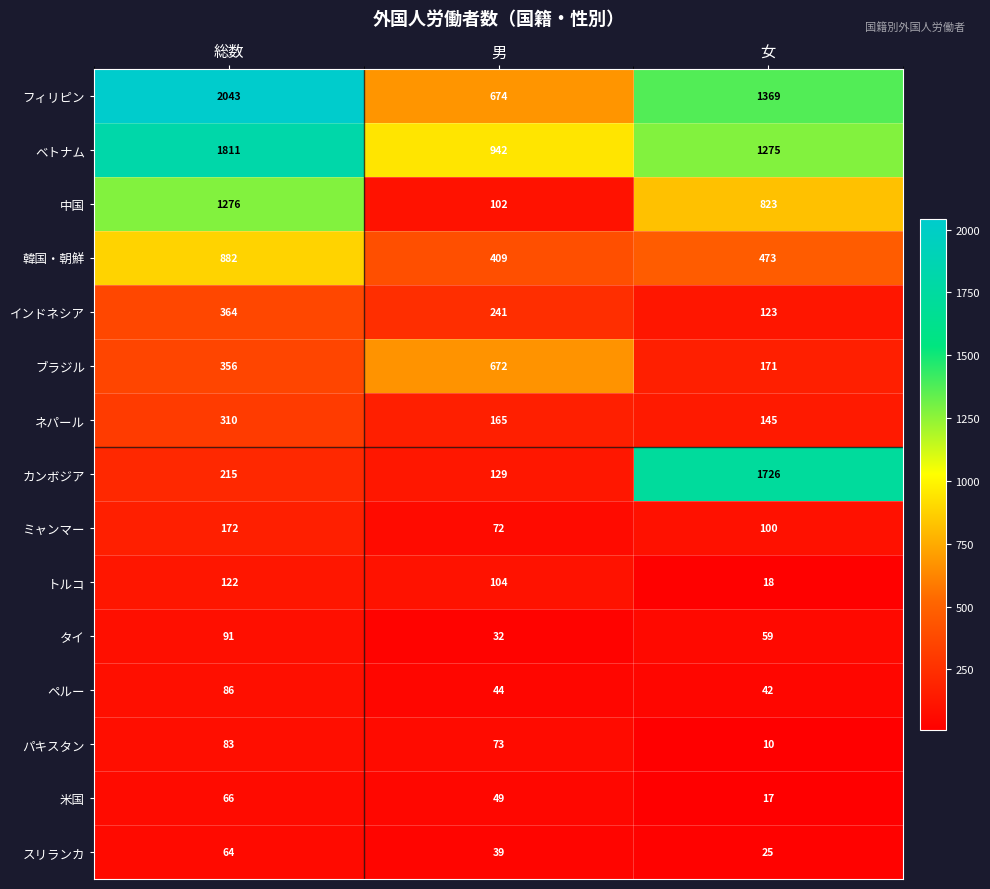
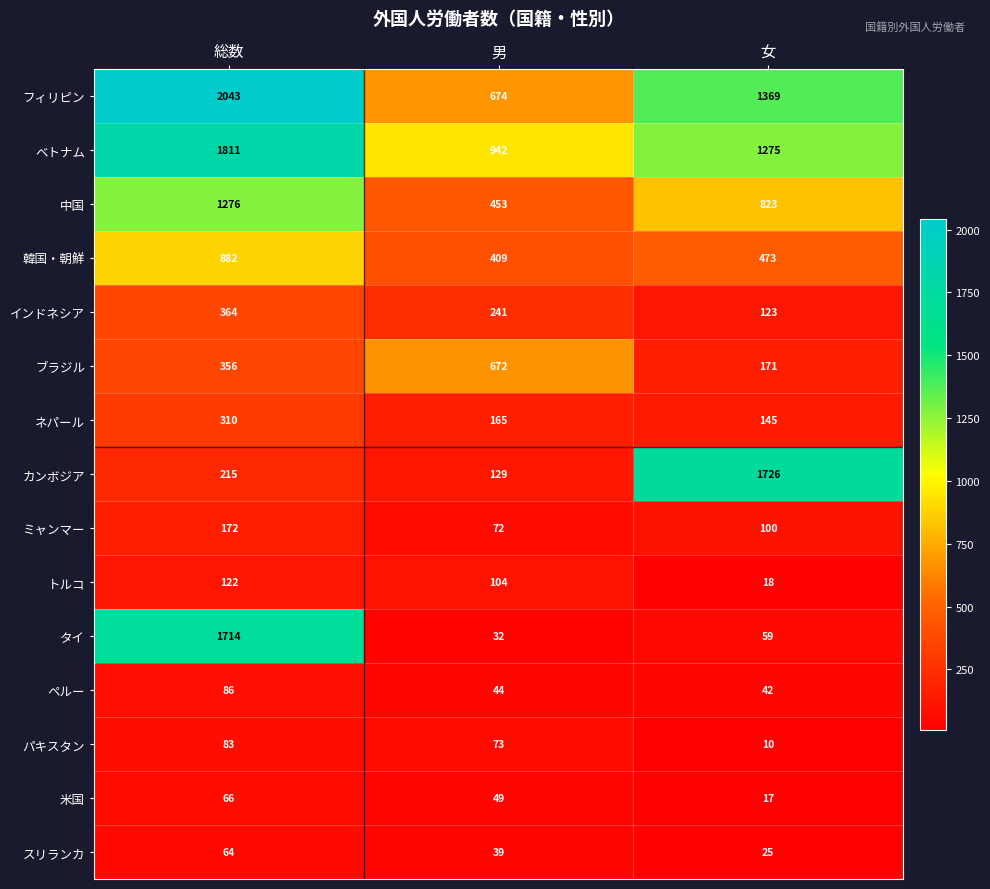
  {
    "フィリピン": {
      "総数": 2043,
      "男": 674,
      "女": 1369
    },
    "ベトナム": {
      "総数": 1811,
      "男": 942,
      "女": 1275
    },
    "中国": {
      "総数": 1276,
-     "男": 102,
+     "男": 453,
      "女": 823
    },
    "韓国・朝鮮": {
      "総数": 882,
      "男": 409,
      "女": 473
    },
    "インドネシア": {
      "総数": 364,
      "男": 241,
      "女": 123
    },
    "ブラジル": {
      "総数": 356,
      "男": 672,
      "女": 171
    },
    "ネパール": {
      "総数": 310,
      "男": 165,
      "女": 145
    },
    "カンボジア": {
      "総数": 215,
      "男": 129,
      "女": 1726
    },
    "ミャンマー": {
      "総数": 172,
      "男": 72,
      "女": 100
    },
    "トルコ": {
      "総数": 122,
      "男": 104,
      "女": 18
    },
    "タイ": {
-     "総数": 91,
+     "総数": 1714,
      "男": 32,
      "女": 59
    },
    "ペルー": {
      "総数": 86,
      "男": 44,
      "女": 42
    },
    "パキスタン": {
      "総数": 83,
      "男": 73,
      "女": 10
    },
    "米国": {
      "総数": 66,
      "男": 49,
      "女": 17
    },
    "スリランカ": {
      "総数": 64,
      "男": 39,
      "女": 25
    }
  }
